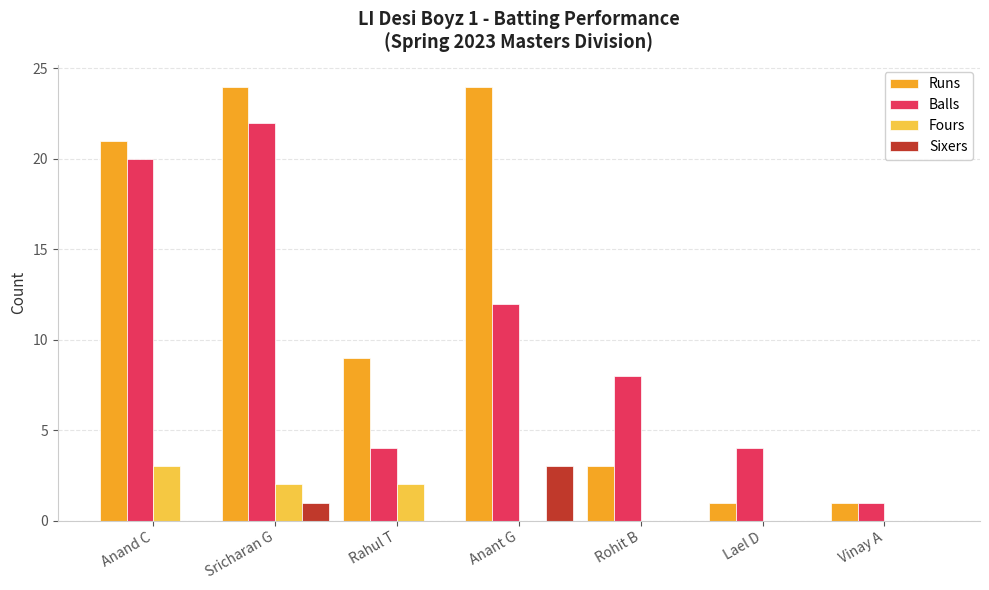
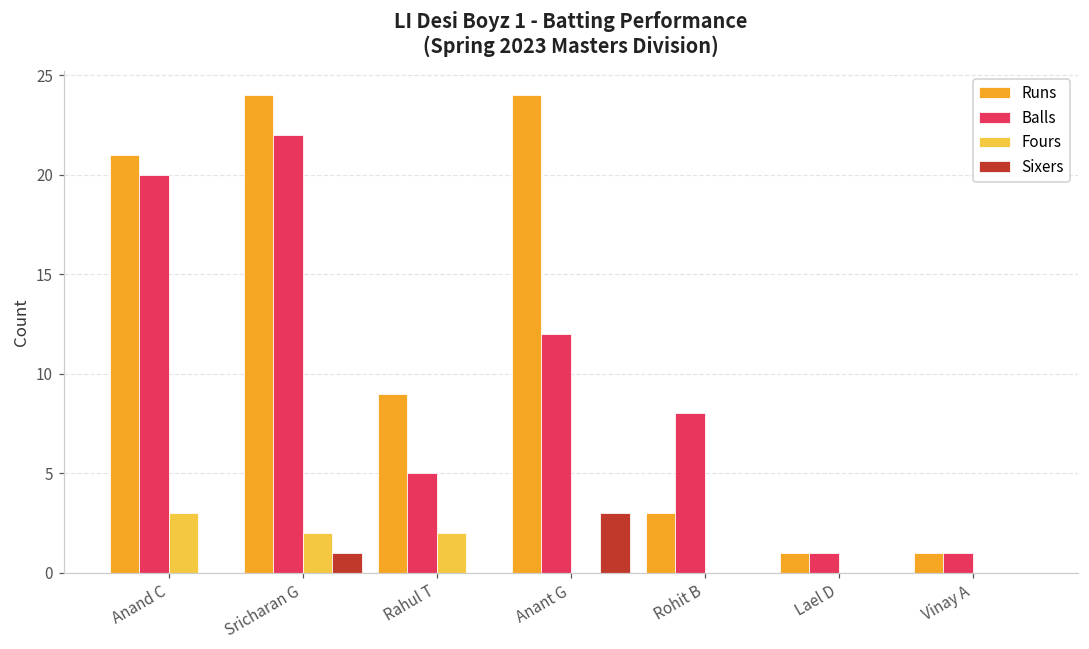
  {
    "Balls": {
      "Anand C": 20,
      "Sricharan G": 22,
-     "Rahul T": 4,
+     "Rahul T": 5,
      "Anant G": 12,
      "Rohit B": 8,
-     "Lael D": 4,
+     "Lael D": 1,
      "Vinay A": 1
    },
    "Sixers": {
      "Anand C": 0,
      "Sricharan G": 1,
      "Rahul T": 0,
      "Anant G": 3,
      "Rohit B": 0,
      "Lael D": 0,
      "Vinay A": 0
    }
  }
